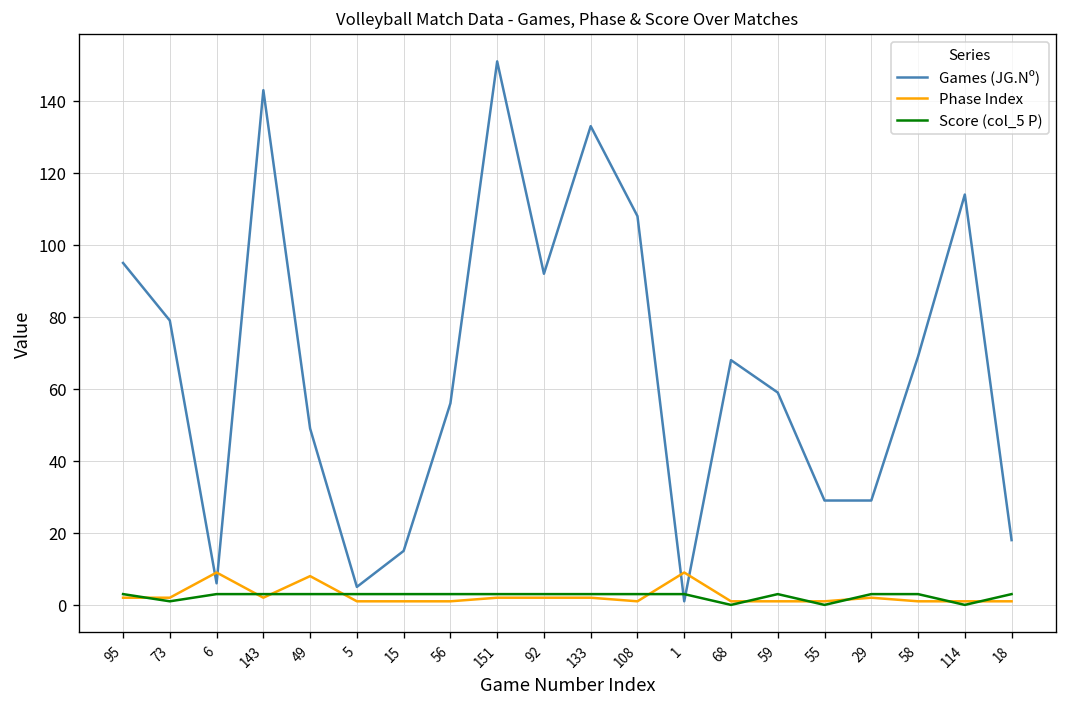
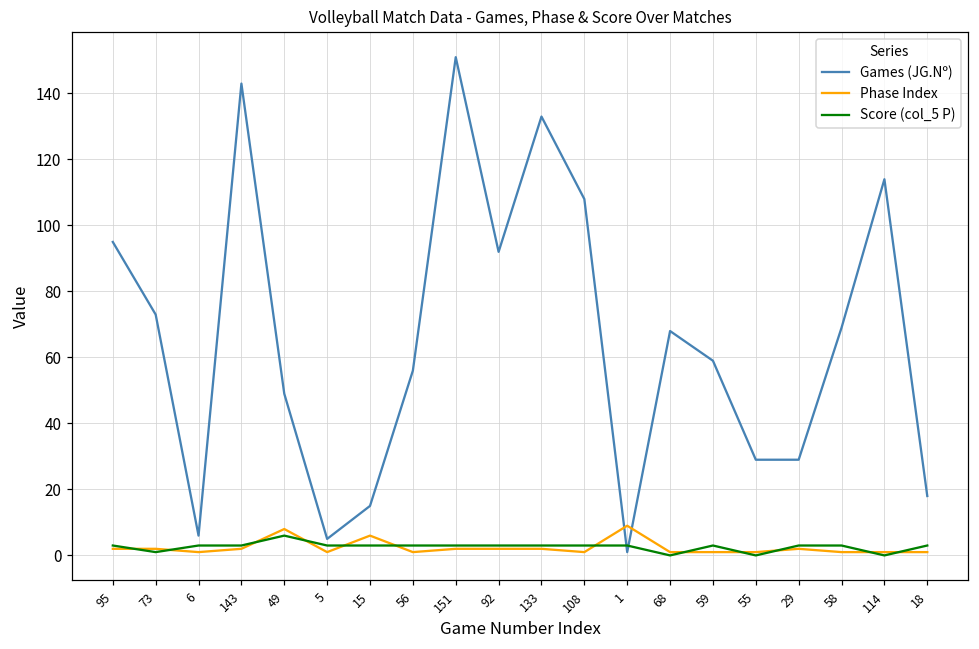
  {
    "Games (JG.Nº)": {
      "95": 95,
-     "73": 79,
+     "73": 73,
      "6": 6,
      "143": 143,
      "49": 49,
      "5": 5,
      "15": 15,
      "56": 56,
      "151": 151,
      "92": 92,
      "133": 133,
      "108": 108,
      "1": 1,
      "68": 68,
      "59": 59,
      "55": 29,
      "29": 29,
      "58": 69,
      "114": 114,
      "18": 18
    },
    "Phase Index": {
      "95": 2,
      "73": 2,
-     "6": 9,
+     "6": 1,
      "143": 2,
      "49": 8,
      "5": 1,
-     "15": 1,
+     "15": 6,
      "56": 1,
      "151": 2,
      "92": 2,
      "133": 2,
      "108": 1,
      "1": 9,
      "68": 1,
      "59": 1,
      "55": 1,
      "29": 2,
      "58": 1,
      "114": 1,
      "18": 1
    },
    "Score (col_5 P)": {
      "95": 3,
      "73": 1,
      "6": 3,
      "143": 3,
-     "49": 3,
+     "49": 6,
      "5": 3,
      "15": 3,
      "56": 3,
      "151": 3,
      "92": 3,
      "133": 3,
      "108": 3,
      "1": 3,
      "68": 0,
      "59": 3,
      "55": 0,
      "29": 3,
      "58": 3,
      "114": 0,
      "18": 3
    }
  }
